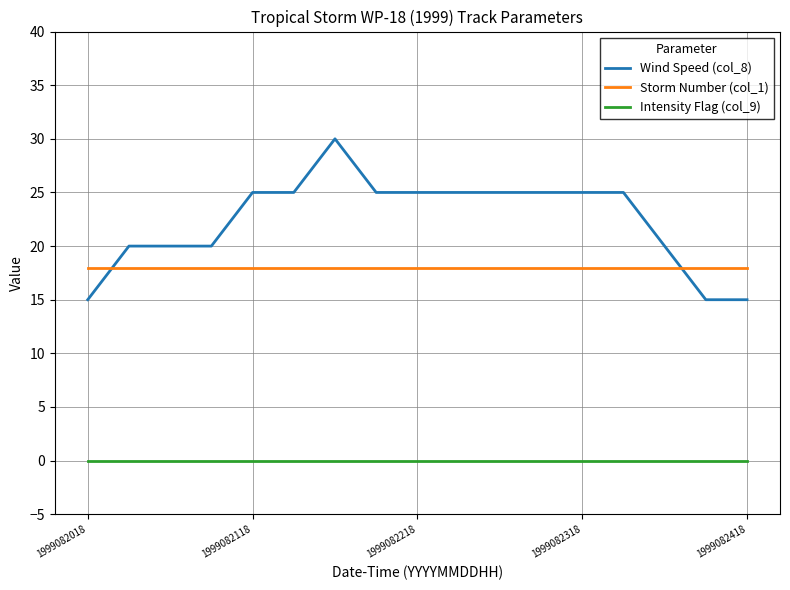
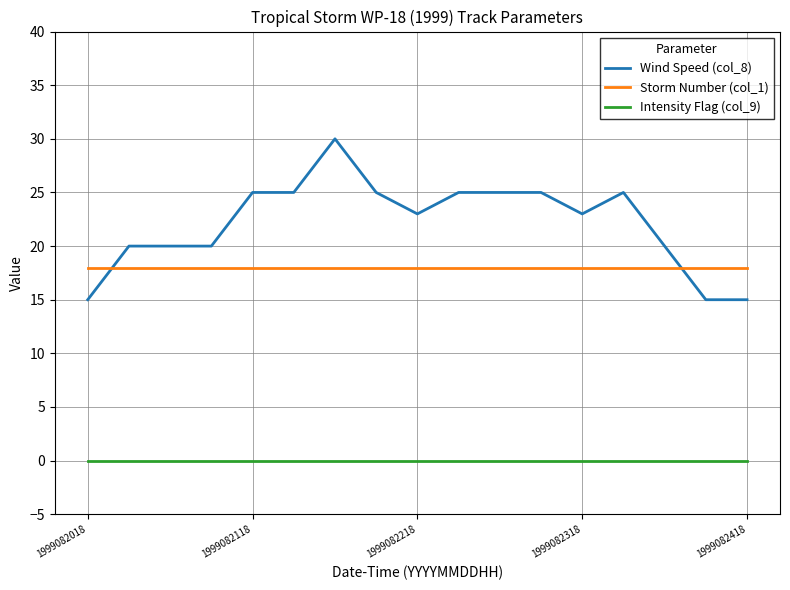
  {
    "Wind Speed (col_8)": {
      "1999082018": 15,
      "1999082118": 25,
-     "1999082218": 25,
-     "1999082318": 25,
+     "1999082218": 23,
+     "1999082318": 23,
      "1999082418": 15
    },
    "Storm Number (col_1)": {
      "1999082018": 18,
      "1999082118": 18,
      "1999082218": 18,
      "1999082318": 18,
      "1999082418": 18
    },
    "Intensity Flag (col_9)": {
      "1999082018": 0,
      "1999082118": 0,
      "1999082218": 0,
      "1999082318": 0,
      "1999082418": 0
    }
  }
